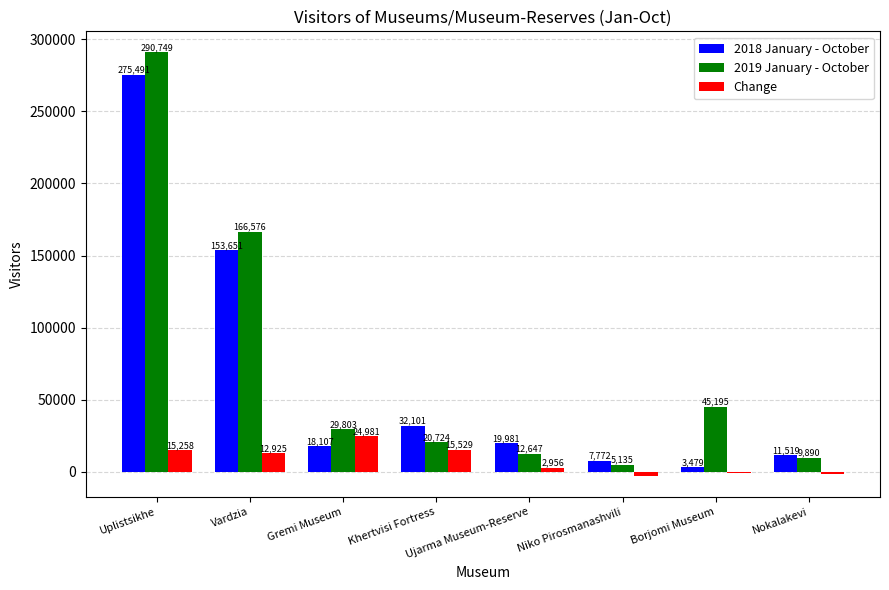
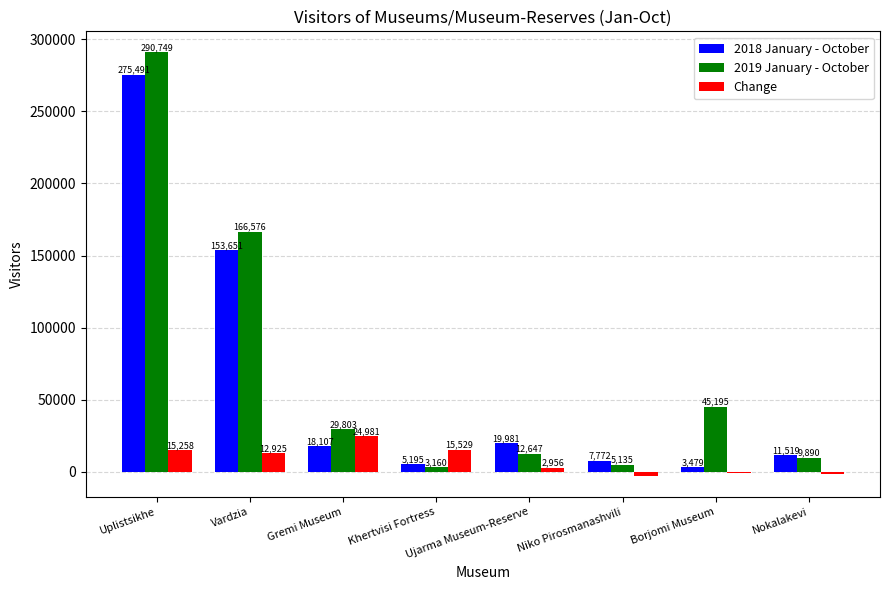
  {
    "2018 January - October": {
      "Uplistsikhe": "275,491",
      "Vardzia": "153,651",
      "Gremi Museum": "18,107",
-     "Khertvisi Fortress": "32,101",
+     "Khertvisi Fortress": "5,195",
      "Ujarma Museum-Reserve": "19,981",
      "Niko Pirosmanashvili": "7,772",
      "Borjomi Museum": "3,479",
      "Nokalakevi": "11,519"
    },
    "2019 January - October": {
      "Uplistsikhe": "290,749",
      "Vardzia": "166,576",
      "Gremi Museum": "29,803",
-     "Khertvisi Fortress": "20,724",
+     "Khertvisi Fortress": "3,160",
      "Ujarma Museum-Reserve": "12,647",
      "Niko Pirosmanashvili": "5,135",
      "Borjomi Museum": "45,195",
      "Nokalakevi": "9,890"
    },
    "Change": {
      "Uplistsikhe": "15,258",
      "Vardzia": "12,925",
      "Gremi Museum": "24,981",
      "Khertvisi Fortress": "15,529",
      "Ujarma Museum-Reserve": "2,956"
    }
  }
